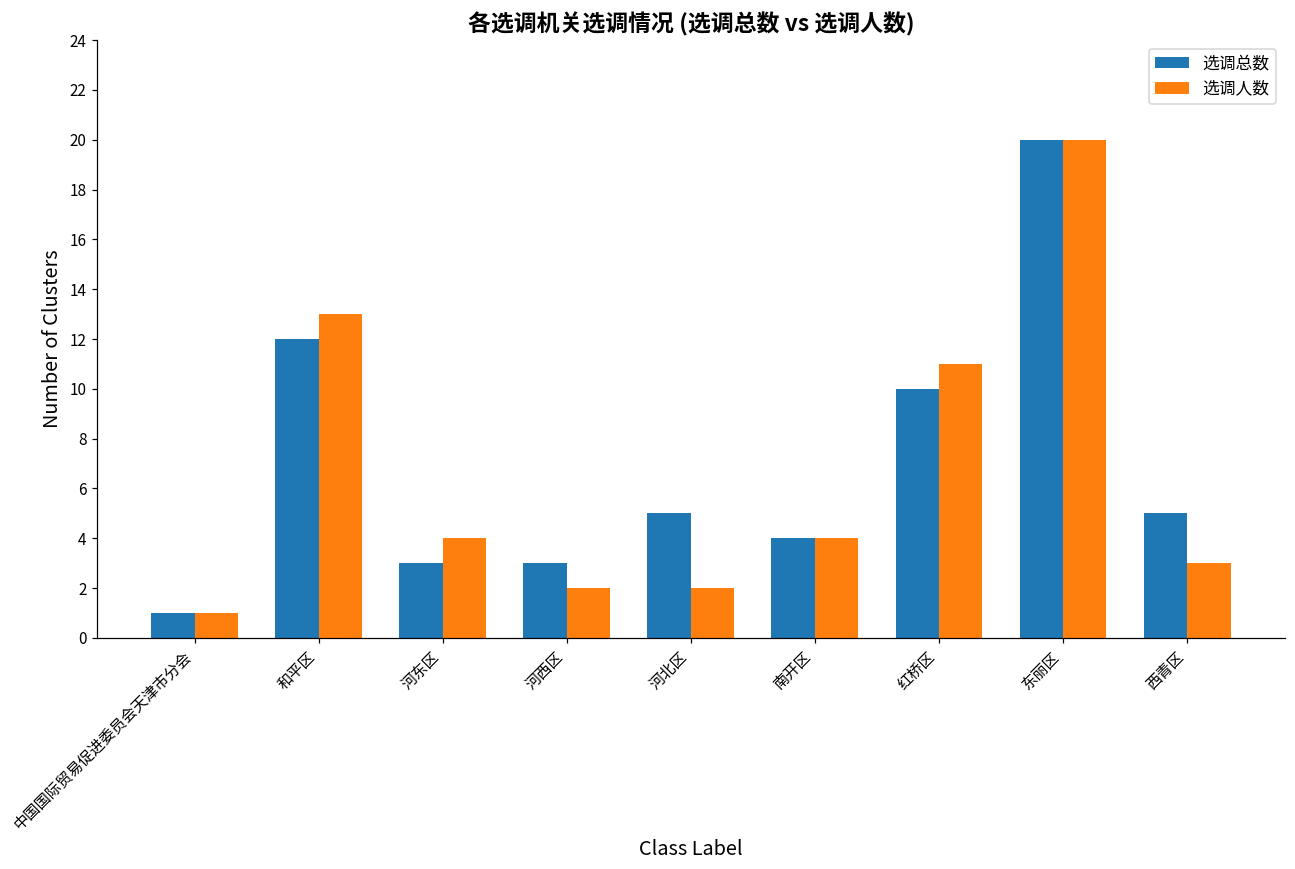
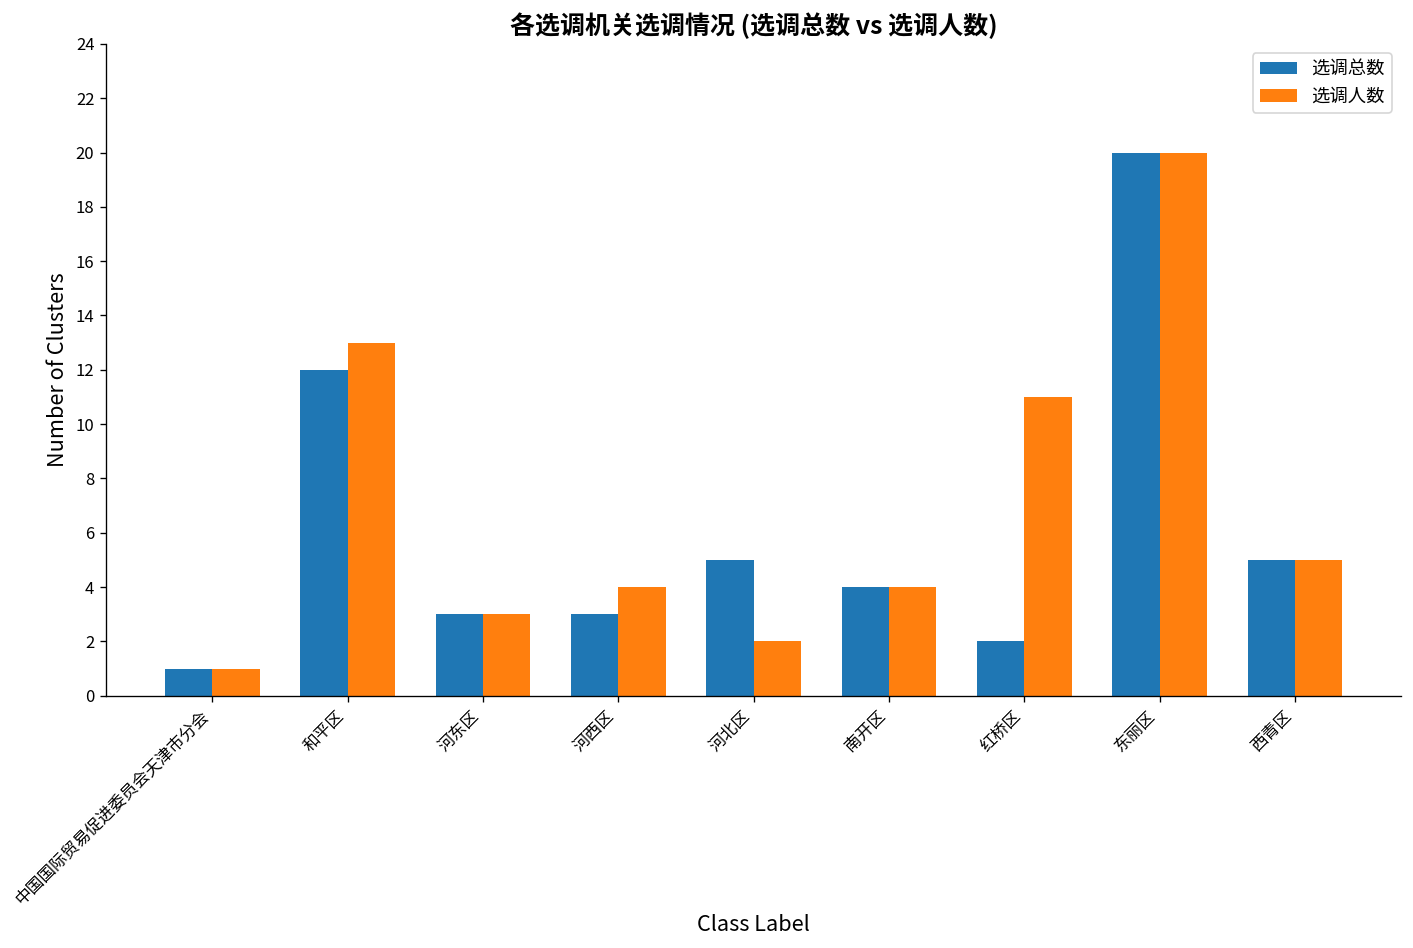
  {
    "选调总数": {
      "中国国际贸易促进委员会天津市分会": 1,
      "和平区": 12,
      "河东区": 3,
      "河西区": 3,
      "河北区": 5,
      "南开区": 4,
-     "红桥区": 10,
+     "红桥区": 2,
      "东丽区": 20,
      "西青区": 5
    },
    "选调人数": {
      "中国国际贸易促进委员会天津市分会": 1,
      "和平区": 13,
-     "河东区": 4,
-     "河西区": 2,
+     "河东区": 3,
+     "河西区": 4,
      "河北区": 2,
      "南开区": 4,
      "红桥区": 11,
      "东丽区": 20,
-     "西青区": 3
+     "西青区": 5
    }
  }
